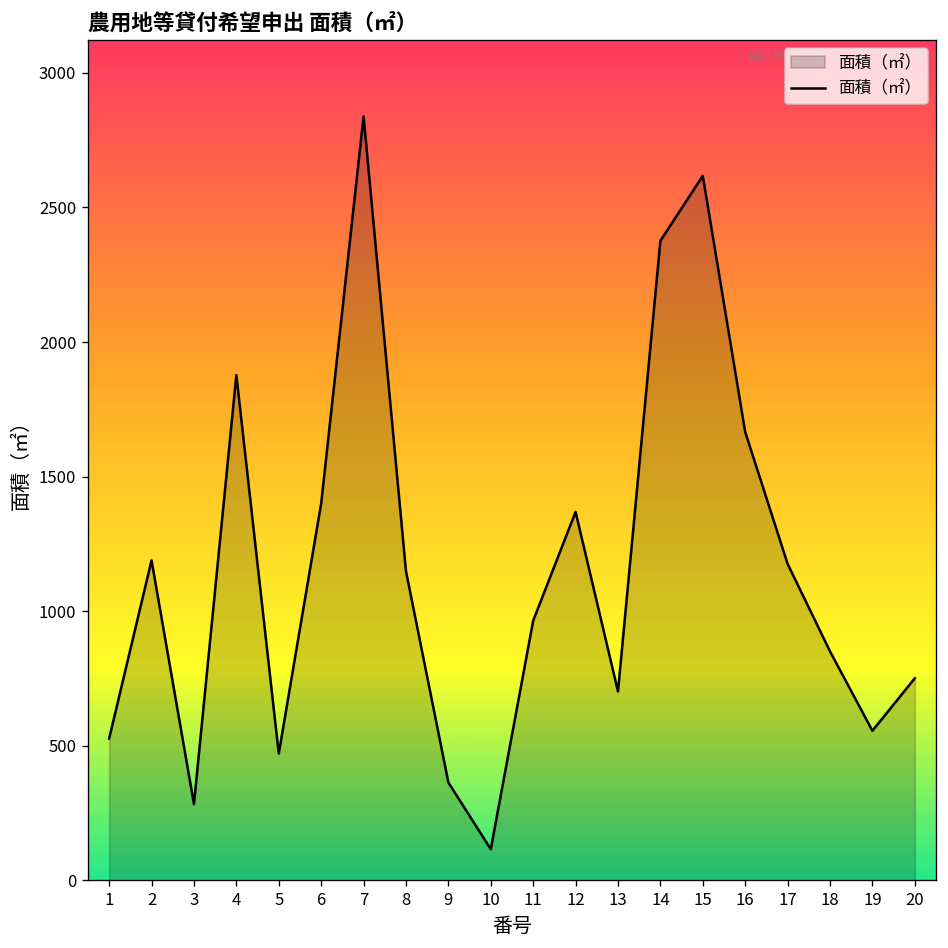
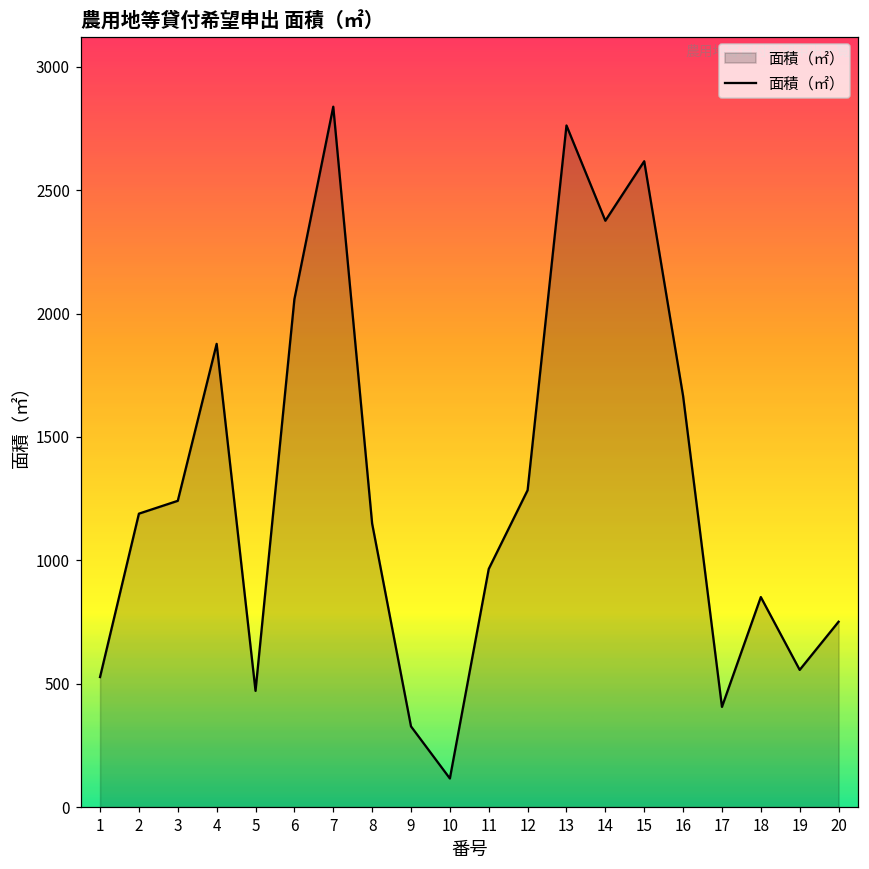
  {
    "1": 530,
    "2": 1190,
-   "3": 280,
+   "3": 1240,
    "4": 1880,
    "5": 470,
-   "6": 1400,
+   "6": 2060,
    "7": 2840,
    "8": 1150,
-   "9": 360,
+   "9": 330,
    "10": 120,
    "11": 970,
-   "12": 1370,
-   "13": 700,
+   "12": 1280,
+   "13": 2760,
    "14": 2380,
    "15": 2620,
    "16": 1670,
-   "17": 1180,
+   "17": 410,
    "18": 850,
    "19": 560,
    "20": 750
  }
